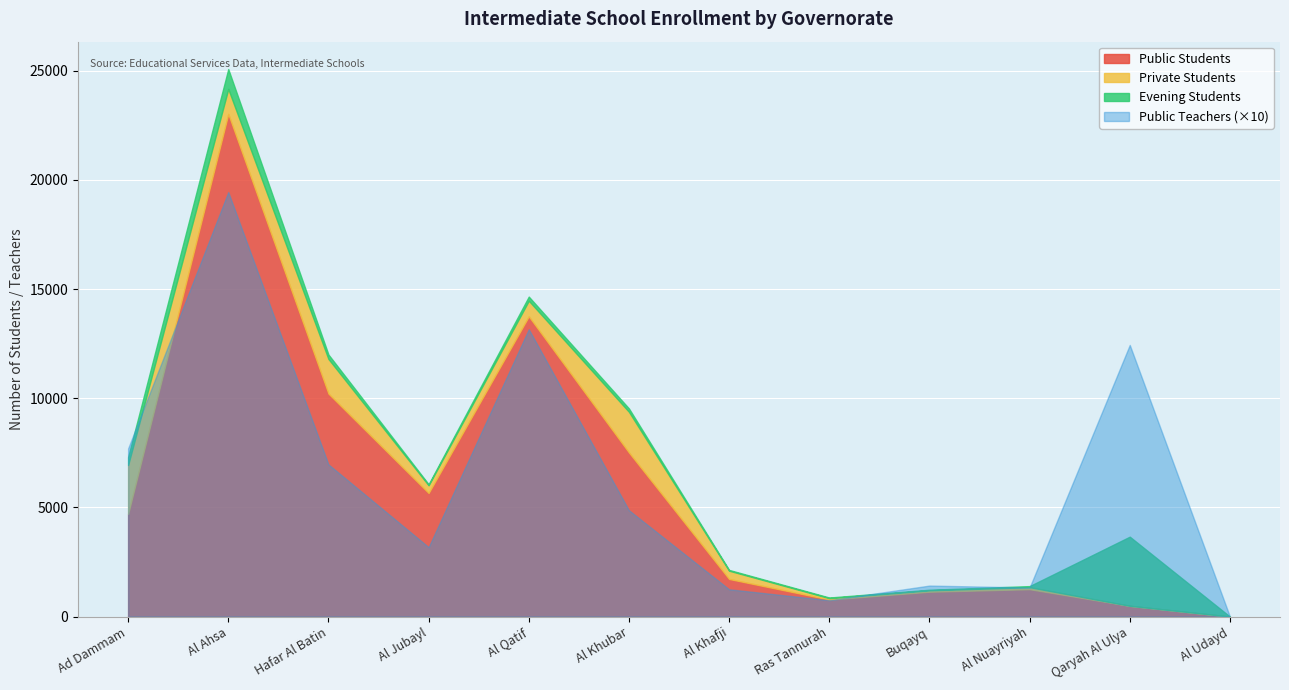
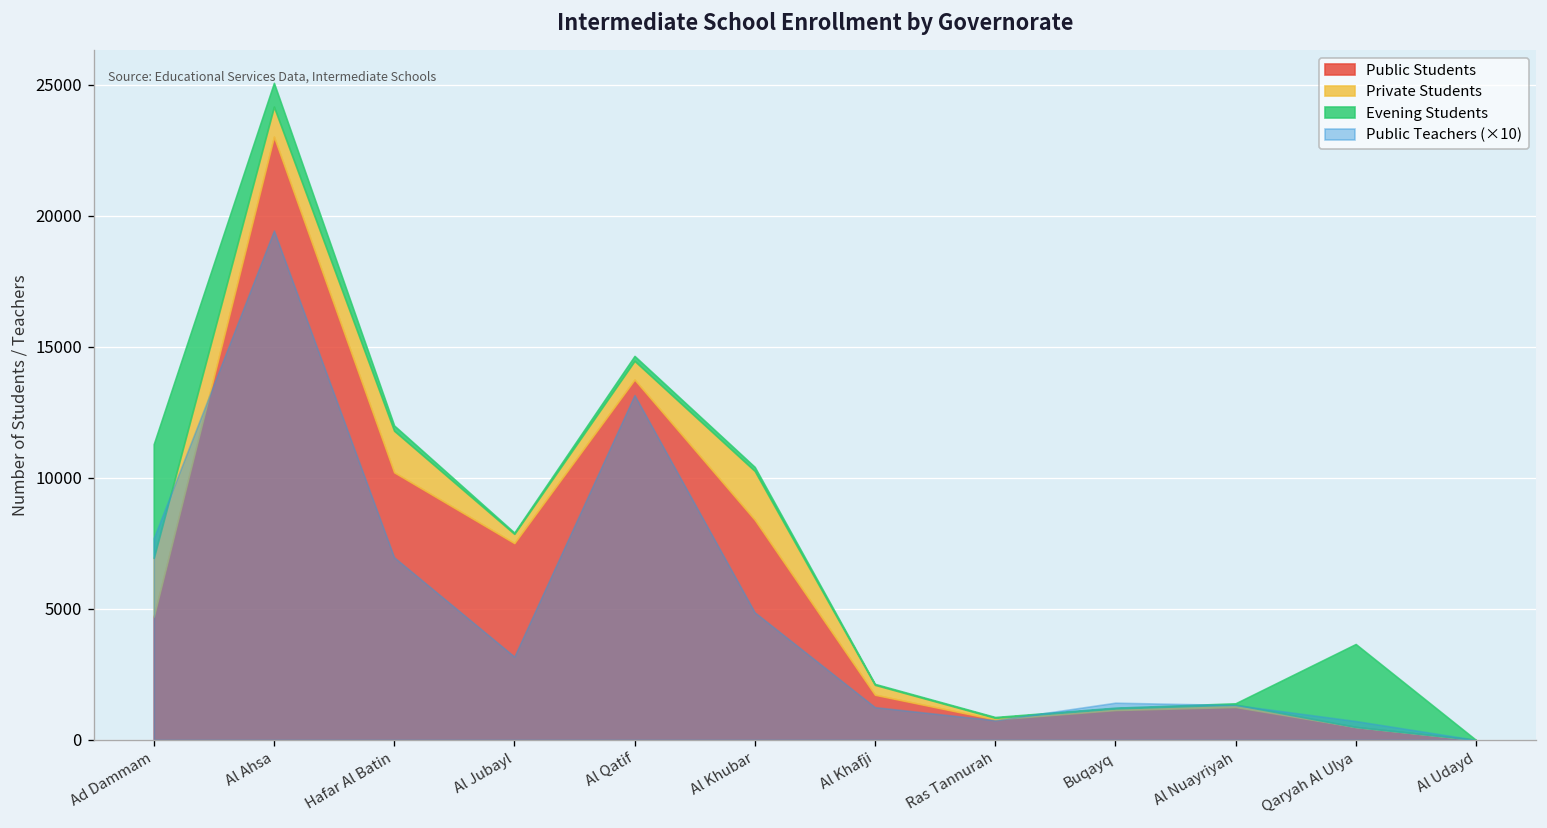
  {
    "Public Students": {
      "Ad Dammam": 4700,
      "Al Ahsa": 23000,
      "Hafar Al Batin": 10200,
-     "Al Jubayl": 5700,
+     "Al Jubayl": 7500,
      "Al Qatif": 13800,
-     "Al Khubar": 7500,
+     "Al Khubar": 8400,
      "Al Khafji": 1700
    },
    "Private Students": {
      "Ad Dammam": 2200,
      "Al Ahsa": 1100,
      "Hafar Al Batin": 1600,
      "Al Qatif": 700,
      "Al Khubar": 1900
    },
    "Evening Students": {
-     "Ad Dammam": 400,
+     "Ad Dammam": 4300,
      "Al Ahsa": 900,
      "Hafar Al Batin": 200,
      "Al Qatif": 200,
      "Al Khubar": 200,
      "Qaryah Al Ulya": 3200
    },
    "Public Teachers (×10)": {
      "Ad Dammam": 7700,
      "Al Ahsa": 19400,
      "Hafar Al Batin": 7000,
      "Al Jubayl": 3200,
      "Al Qatif": 13200,
      "Al Khubar": 4900,
      "Al Khafji": 1300,
      "Buqayq": 1400,
-     "Qaryah Al Ulya": 12400
+     "Qaryah Al Ulya": 700
    }
  }
